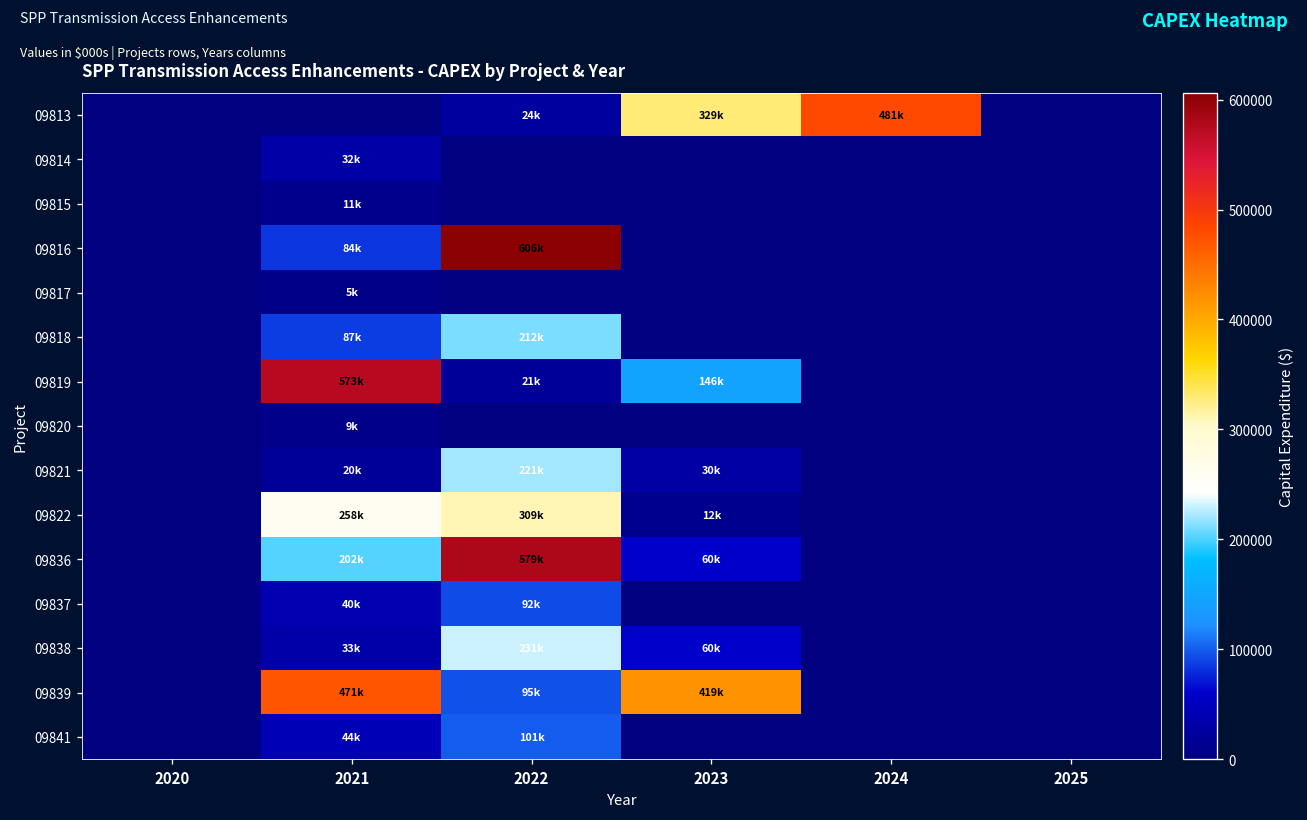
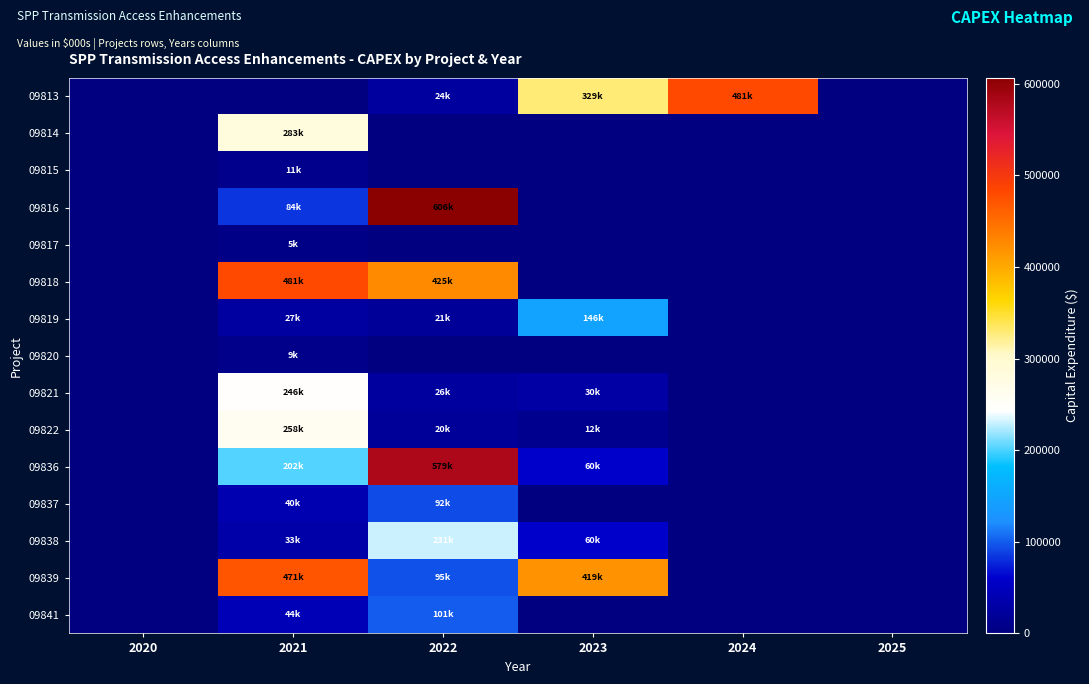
  {
    "09813": {
      "2022": "24k",
      "2023": "329k",
      "2024": "481k"
    },
    "09814": {
-     "2021": "32k"
+     "2021": "283k"
    },
    "09815": {
      "2021": "11k"
    },
    "09816": {
      "2021": "84k",
      "2022": "606k"
    },
    "09817": {
      "2021": "5k"
    },
    "09818": {
-     "2021": "87k",
-     "2022": "212k"
+     "2021": "481k",
+     "2022": "425k"
    },
    "09819": {
-     "2021": "573k",
+     "2021": "27k",
      "2022": "21k",
      "2023": "146k"
    },
    "09820": {
      "2021": "9k"
    },
    "09821": {
-     "2021": "20k",
-     "2022": "221k",
+     "2021": "246k",
+     "2022": "26k",
      "2023": "30k"
    },
    "09822": {
      "2021": "258k",
-     "2022": "309k",
+     "2022": "20k",
      "2023": "12k"
    },
    "09836": {
      "2021": "202k",
      "2022": "579k",
      "2023": "60k"
    },
    "09837": {
      "2021": "40k",
      "2022": "92k"
    },
    "09838": {
      "2021": "33k",
      "2022": "231k",
      "2023": "60k"
    },
    "09839": {
      "2021": "471k",
      "2022": "95k",
      "2023": "419k"
    },
    "09841": {
      "2021": "44k",
      "2022": "101k"
    }
  }
